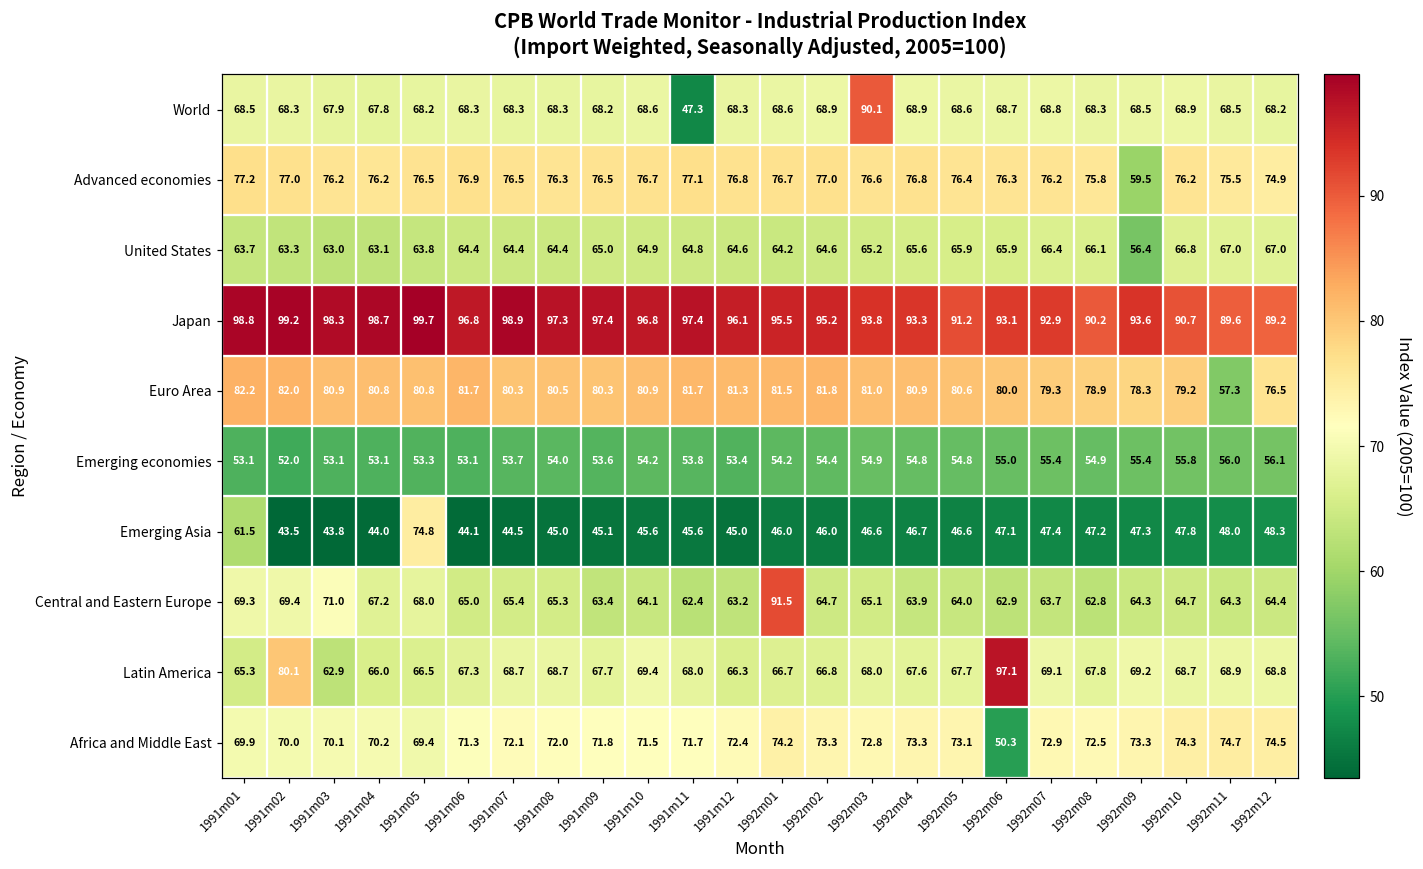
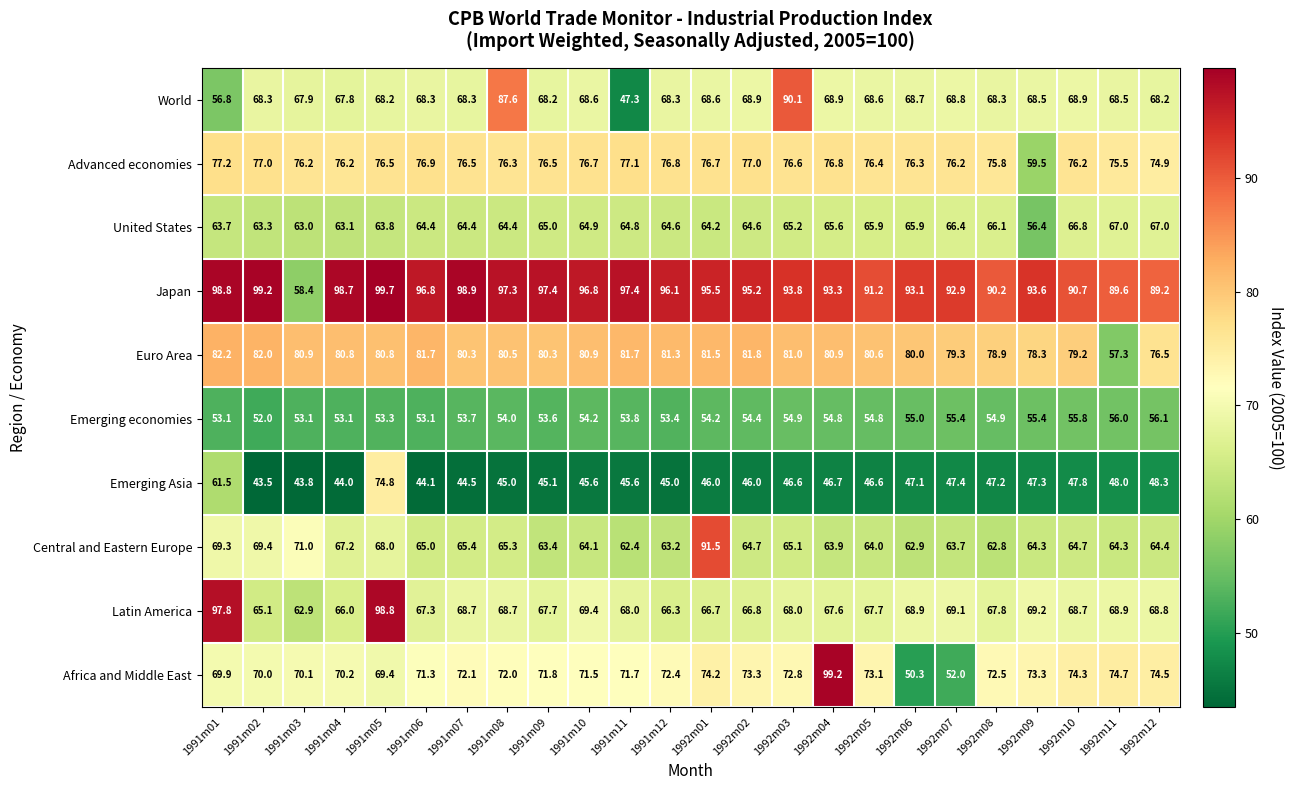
  {
    "World": {
-     "1991m01": 68.5,
+     "1991m01": 56.8,
      "1991m02": 68.3,
      "1991m03": 67.9,
      "1991m04": 67.8,
      "1991m05": 68.2,
      "1991m06": 68.3,
      "1991m07": 68.3,
-     "1991m08": 68.3,
+     "1991m08": 87.6,
      "1991m09": 68.2,
      "1991m10": 68.6,
      "1991m11": 47.3,
      "1991m12": 68.3,
      "1992m01": 68.6,
      "1992m02": 68.9,
      "1992m03": 90.1,
      "1992m04": 68.9,
      "1992m05": 68.6,
      "1992m06": 68.7,
      "1992m07": 68.8,
      "1992m08": 68.3,
      "1992m09": 68.5,
      "1992m10": 68.9,
      "1992m11": 68.5,
      "1992m12": 68.2
    },
    "Japan": {
      "1991m01": 98.8,
      "1991m02": 99.2,
-     "1991m03": 98.3,
+     "1991m03": 58.4,
      "1991m04": 98.7,
      "1991m05": 99.7,
      "1991m06": 96.8,
      "1991m07": 98.9,
      "1991m08": 97.3,
      "1991m09": 97.4,
      "1991m10": 96.8,
      "1991m11": 97.4,
      "1991m12": 96.1,
      "1992m01": 95.5,
      "1992m02": 95.2,
      "1992m03": 93.8,
      "1992m04": 93.3,
      "1992m05": 91.2,
      "1992m06": 93.1,
      "1992m07": 92.9,
      "1992m08": 90.2,
      "1992m09": 93.6,
      "1992m10": 90.7,
      "1992m11": 89.6,
      "1992m12": 89.2
    },
    "Latin America": {
-     "1991m01": 65.3,
-     "1991m02": 80.1,
+     "1991m01": 97.8,
+     "1991m02": 65.1,
      "1991m03": 62.9,
      "1991m04": 66.0,
-     "1991m05": 66.5,
+     "1991m05": 98.8,
      "1991m06": 67.3,
      "1991m07": 68.7,
      "1991m08": 68.7,
      "1991m09": 67.7,
      "1991m10": 69.4,
      "1991m11": 68.0,
      "1991m12": 66.3,
      "1992m01": 66.7,
      "1992m02": 66.8,
      "1992m03": 68.0,
      "1992m04": 67.6,
      "1992m05": 67.7,
-     "1992m06": 97.1,
+     "1992m06": 68.9,
      "1992m07": 69.1,
      "1992m08": 67.8,
      "1992m09": 69.2,
      "1992m10": 68.7,
      "1992m11": 68.9,
      "1992m12": 68.8
    },
    "Africa and Middle East": {
      "1991m01": 69.9,
      "1991m02": 70.0,
      "1991m03": 70.1,
      "1991m04": 70.2,
      "1991m05": 69.4,
      "1991m06": 71.3,
      "1991m07": 72.1,
      "1991m08": 72.0,
      "1991m09": 71.8,
      "1991m10": 71.5,
      "1991m11": 71.7,
      "1991m12": 72.4,
      "1992m01": 74.2,
      "1992m02": 73.3,
      "1992m03": 72.8,
-     "1992m04": 73.3,
+     "1992m04": 99.2,
      "1992m05": 73.1,
      "1992m06": 50.3,
-     "1992m07": 72.9,
+     "1992m07": 52.0,
      "1992m08": 72.5,
      "1992m09": 73.3,
      "1992m10": 74.3,
      "1992m11": 74.7,
      "1992m12": 74.5
    }
  }
